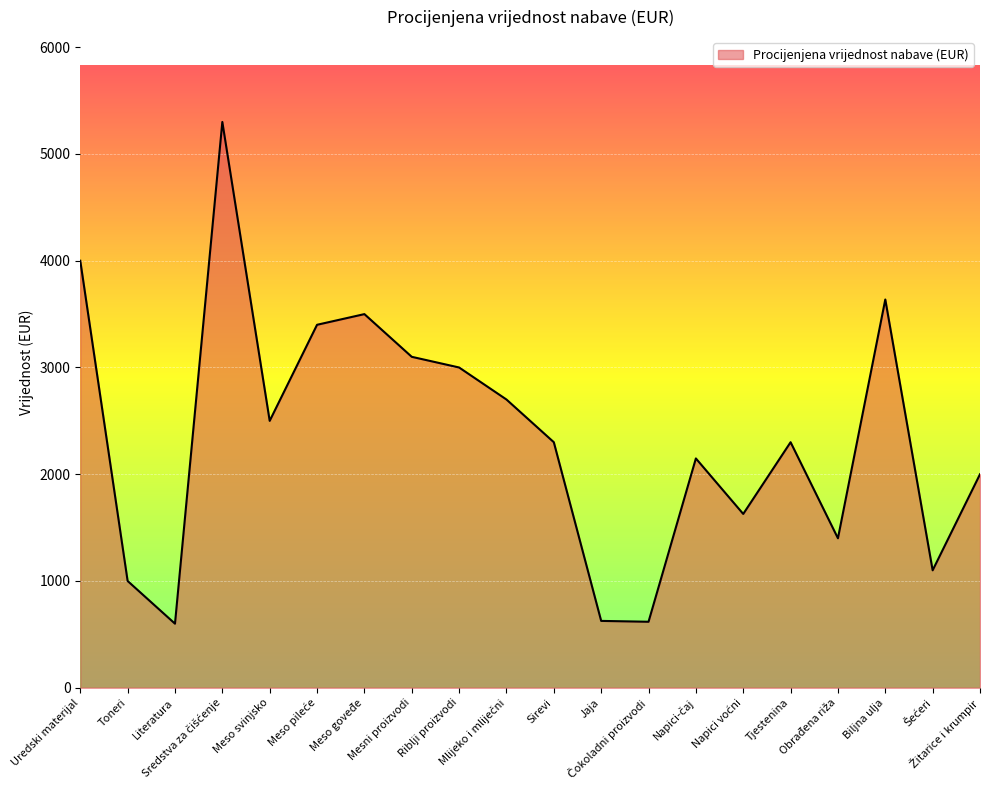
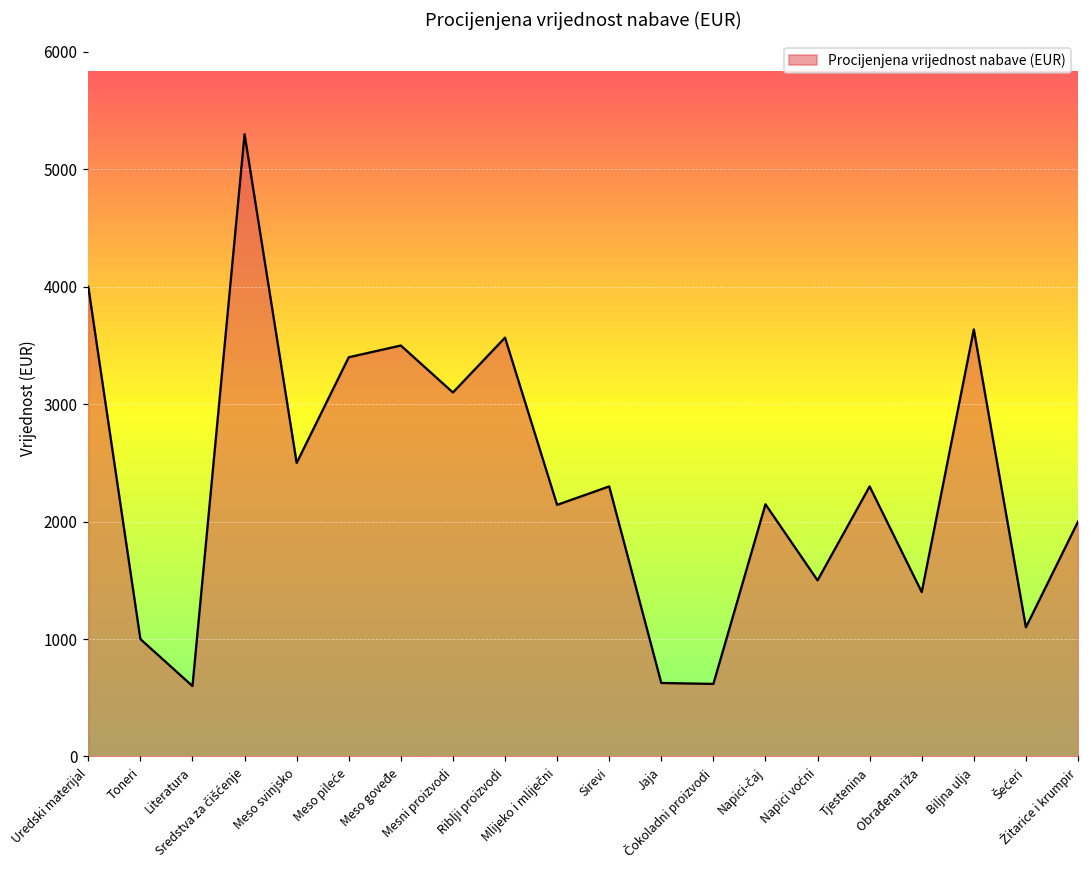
  {
    "Uredski materijal": 4000,
    "Toneri": 1000,
    "Literatura": 600,
    "Sredstva za čišćenje": 5300,
    "Meso svinjsko": 2500,
    "Meso pileće": 3400,
    "Meso goveđe": 3500,
    "Mesni proizvodi": 3100,
-   "Riblji proizvodi": 3000,
-   "Mlijeko i mliječni": 2700,
+   "Riblji proizvodi": 3570,
+   "Mlijeko i mliječni": 2140,
    "Sirevi": 2300,
    "Jaja": 630,
    "Čokoladni proizvodi": 620,
    "Napici-čaj": 2150,
-   "Napici voćni": 1630,
+   "Napici voćni": 1500,
    "Tjestenina": 2300,
    "Obrađena riža": 1400,
    "Biljna ulja": 3640,
    "Šećeri": 1100,
    "Žitarice i krumpir": 2000
  }
